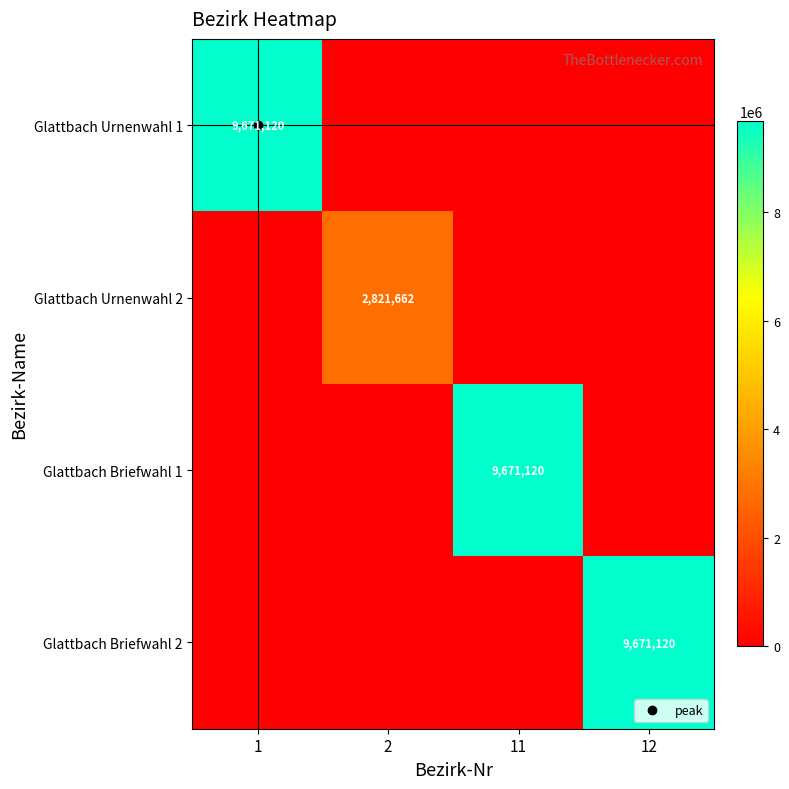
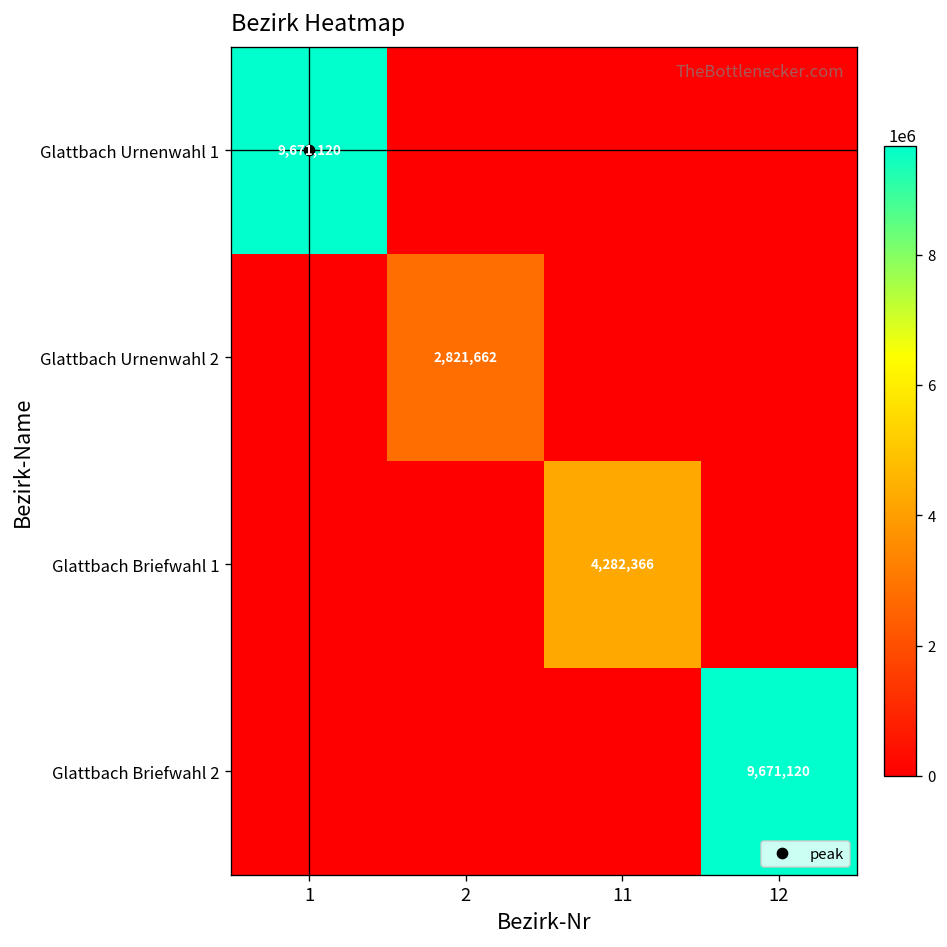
  {
    "Glattbach Urnenwahl 2": {
      "2": "2,821,662"
    },
    "Glattbach Briefwahl 1": {
-     "11": "9,671,120"
+     "11": "4,282,366"
    },
    "Glattbach Briefwahl 2": {
      "12": "9,671,120"
    }
  }
